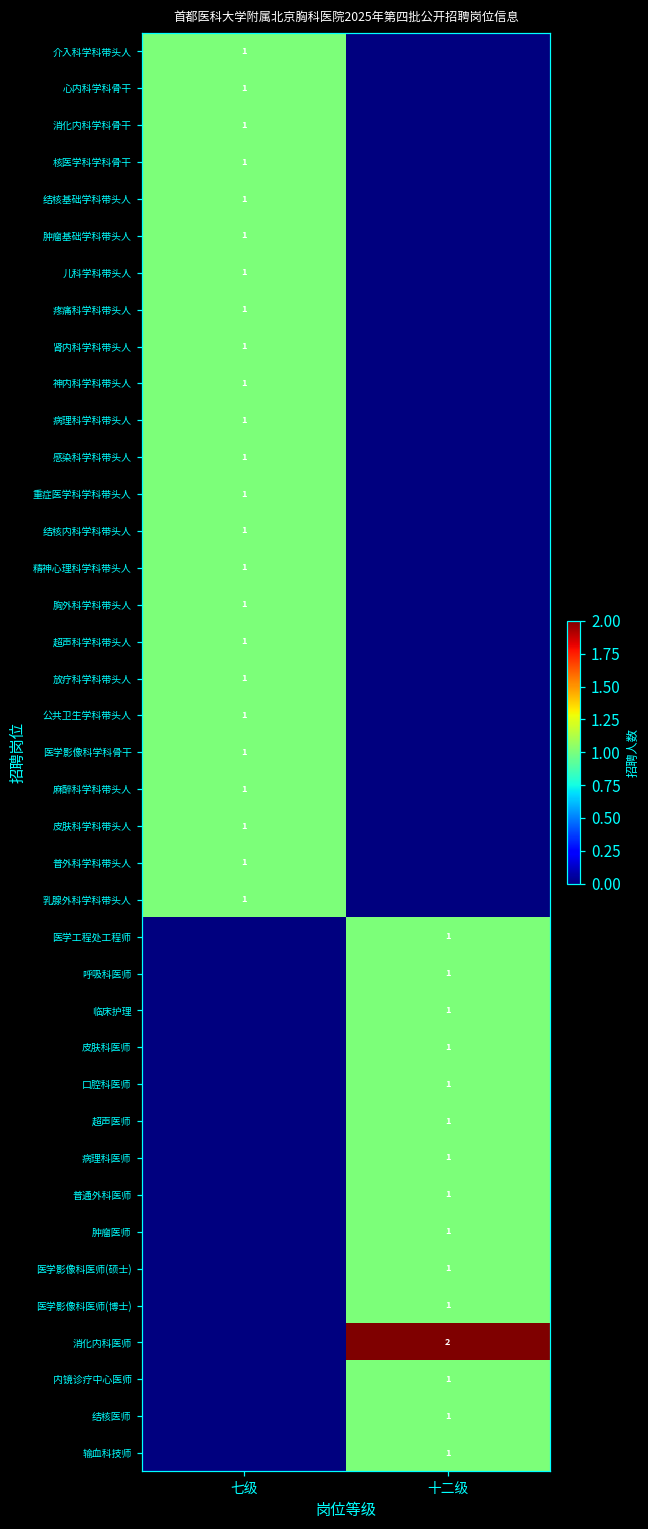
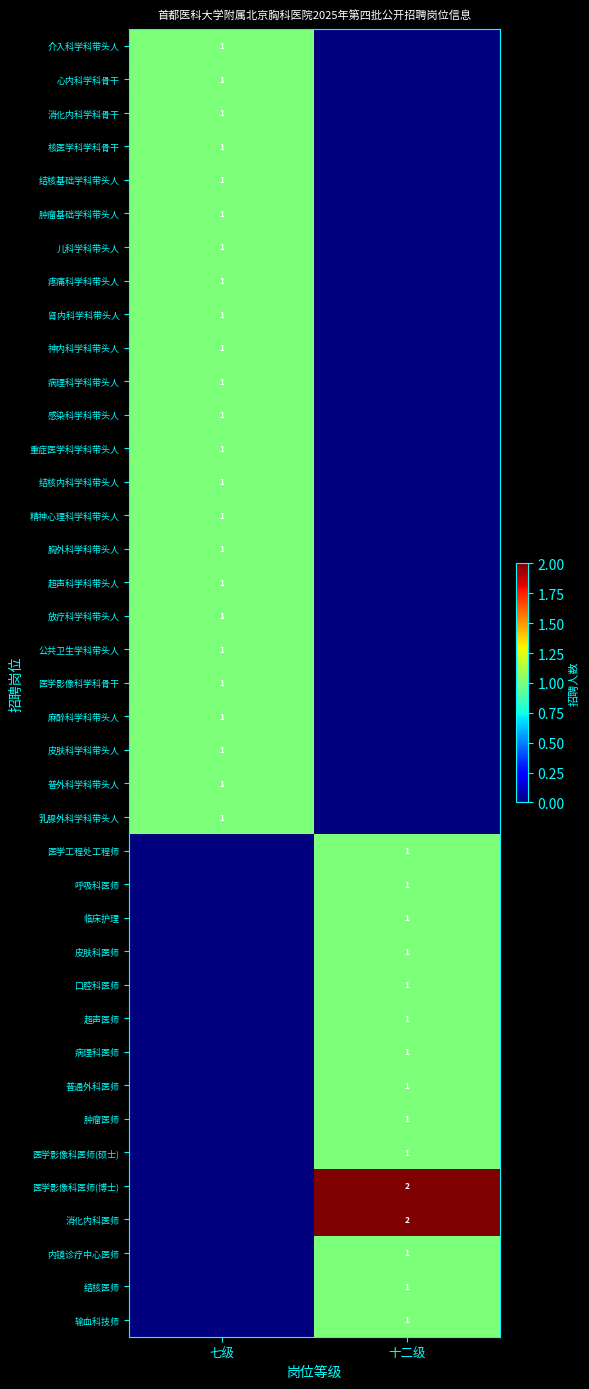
  {
    "介入科学科带头人": {
      "七级": 1
    },
    "心内科学科骨干": {
      "七级": 1
    },
    "消化内科学科骨干": {
      "七级": 1
    },
    "核医学科学科骨干": {
      "七级": 1
    },
    "结核基础学科带头人": {
      "七级": 1
    },
    "肿瘤基础学科带头人": {
      "七级": 1
    },
    "儿科学科带头人": {
      "七级": 1
    },
    "疼痛科学科带头人": {
      "七级": 1
    },
    "肾内科学科带头人": {
      "七级": 1
    },
    "神内科学科带头人": {
      "七级": 1
    },
    "病理科学科带头人": {
      "七级": 1
    },
    "感染科学科带头人": {
      "七级": 1
    },
    "重症医学科学科带头人": {
      "七级": 1
    },
    "结核内科学科带头人": {
      "七级": 1
    },
    "精神心理科学科带头人": {
      "七级": 1
    },
    "胸外科学科带头人": {
      "七级": 1
    },
    "超声科学科带头人": {
      "七级": 1
    },
    "放疗科学科带头人": {
      "七级": 1
    },
    "公共卫生学科带头人": {
      "七级": 1
    },
    "医学影像科学科骨干": {
      "七级": 1
    },
    "麻醉科学科带头人": {
      "七级": 1
    },
    "皮肤科学科带头人": {
      "七级": 1
    },
    "普外科学科带头人": {
      "七级": 1
    },
    "乳腺外科学科带头人": {
      "七级": 1
    },
    "医学工程处工程师": {
      "十二级": 1
    },
    "呼吸科医师": {
      "十二级": 1
    },
    "临床护理": {
      "十二级": 1
    },
    "皮肤科医师": {
      "十二级": 1
    },
    "口腔科医师": {
      "十二级": 1
    },
    "超声医师": {
      "十二级": 1
    },
    "病理科医师": {
      "十二级": 1
    },
    "普通外科医师": {
      "十二级": 1
    },
    "肿瘤医师": {
      "十二级": 1
    },
    "医学影像科医师(硕士)": {
      "十二级": 1
    },
    "医学影像科医师(博士)": {
-     "十二级": 1
+     "十二级": 2
    },
    "消化内科医师": {
      "十二级": 2
    },
    "内镜诊疗中心医师": {
      "十二级": 1
    },
    "结核医师": {
      "十二级": 1
    },
    "输血科技师": {
      "十二级": 1
    }
  }
